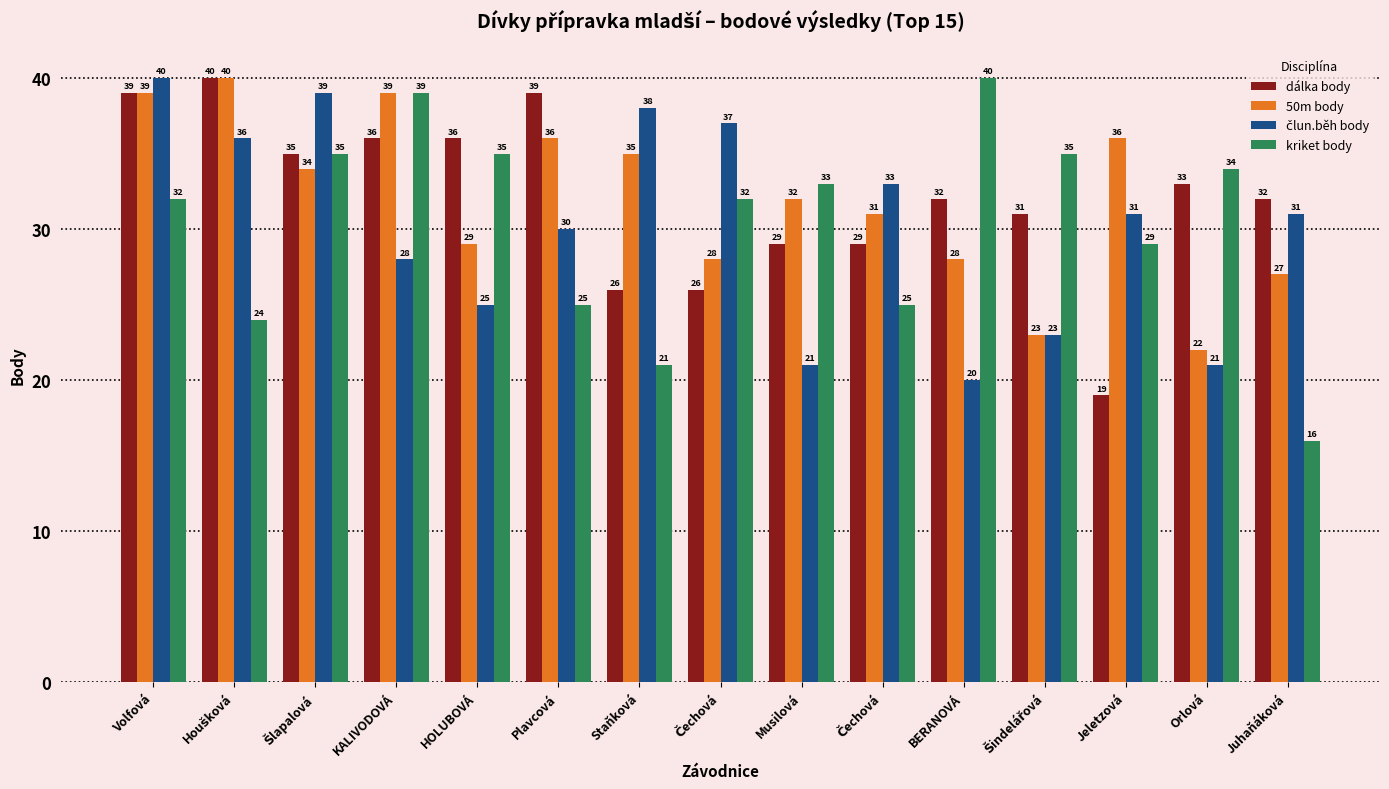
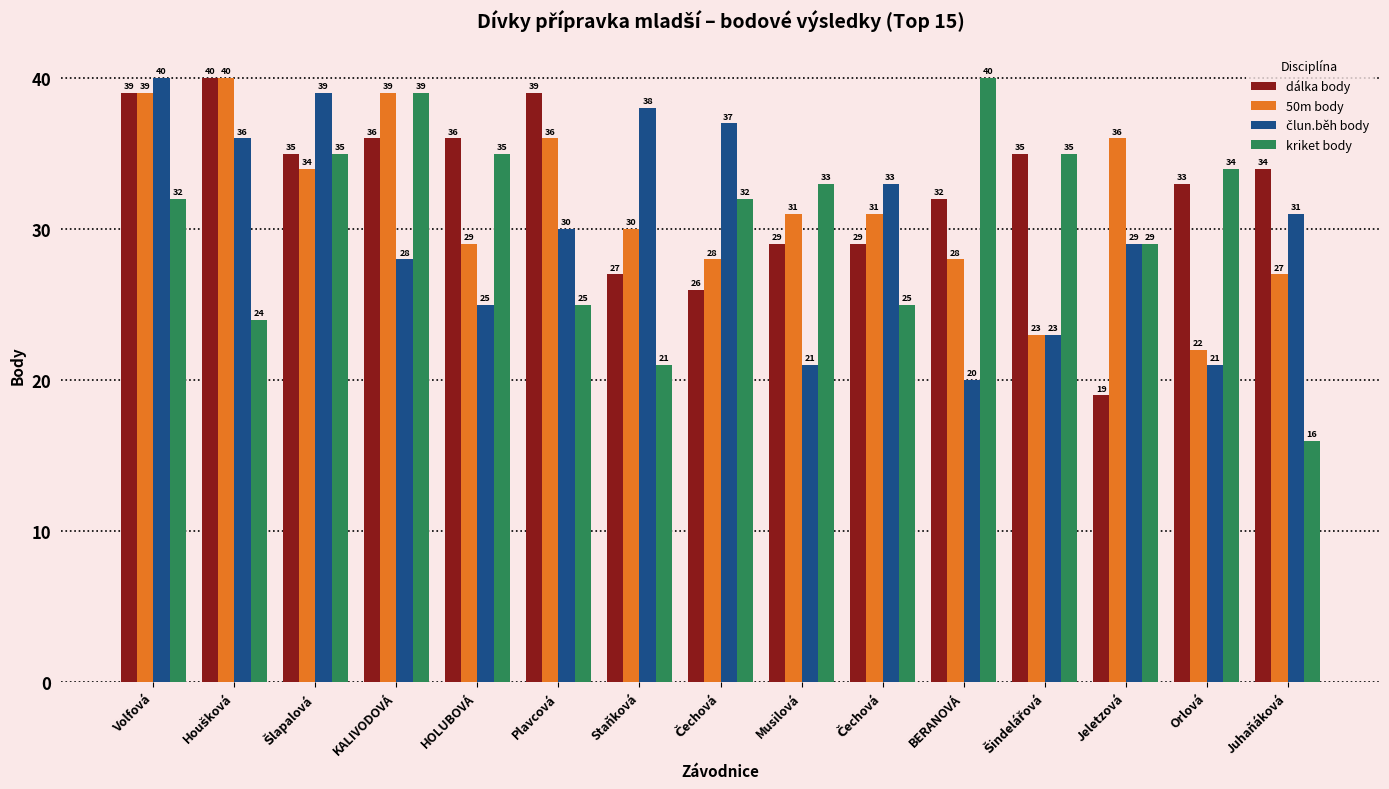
  {
    "dálka body": {
      "Volfová": 39,
      "Houšková": 40,
      "Šlapalová": 35,
      "KALIVODOVÁ": 36,
      "HOLUBOVÁ": 36,
      "Plavcová": 39,
-     "Staňková": 26,
+     "Staňková": 27,
      "Musilová": 29,
      "BERANOVÁ": 32,
-     "Šindelářová": 31,
+     "Šindelářová": 35,
      "Jeletzová": 19,
      "Orlová": 33,
-     "Juhaňáková": 32
+     "Juhaňáková": 34
    },
    "50m body": {
      "Volfová": 39,
      "Houšková": 40,
      "Šlapalová": 34,
      "KALIVODOVÁ": 39,
      "HOLUBOVÁ": 29,
      "Plavcová": 36,
-     "Staňková": 35,
-     "Musilová": 32,
+     "Staňková": 30,
+     "Musilová": 31,
      "BERANOVÁ": 28,
      "Šindelářová": 23,
      "Jeletzová": 36,
      "Orlová": 22,
      "Juhaňáková": 27
    },
    "člun.běh body": {
      "Volfová": 40,
      "Houšková": 36,
      "Šlapalová": 39,
      "KALIVODOVÁ": 28,
      "HOLUBOVÁ": 25,
      "Plavcová": 30,
      "Staňková": 38,
      "Musilová": 21,
      "BERANOVÁ": 20,
      "Šindelářová": 23,
-     "Jeletzová": 31,
+     "Jeletzová": 29,
      "Orlová": 21,
      "Juhaňáková": 31
    },
    "kriket body": {
      "Volfová": 32,
      "Houšková": 24,
      "Šlapalová": 35,
      "KALIVODOVÁ": 39,
      "HOLUBOVÁ": 35,
      "Plavcová": 25,
      "Staňková": 21,
      "Musilová": 33,
      "BERANOVÁ": 40,
      "Šindelářová": 35,
      "Jeletzová": 29,
      "Orlová": 34,
      "Juhaňáková": 16
    }
  }
